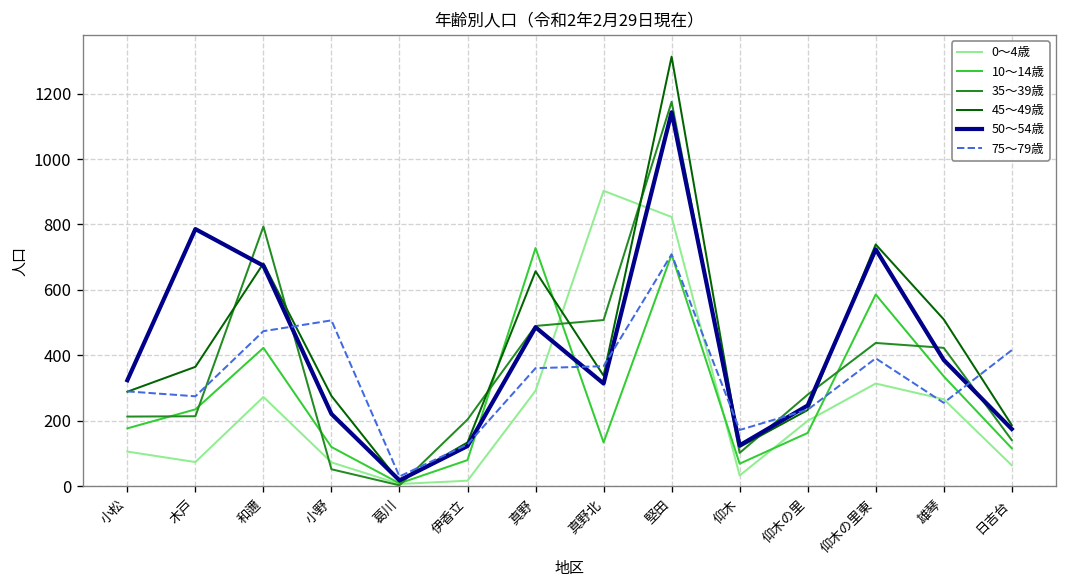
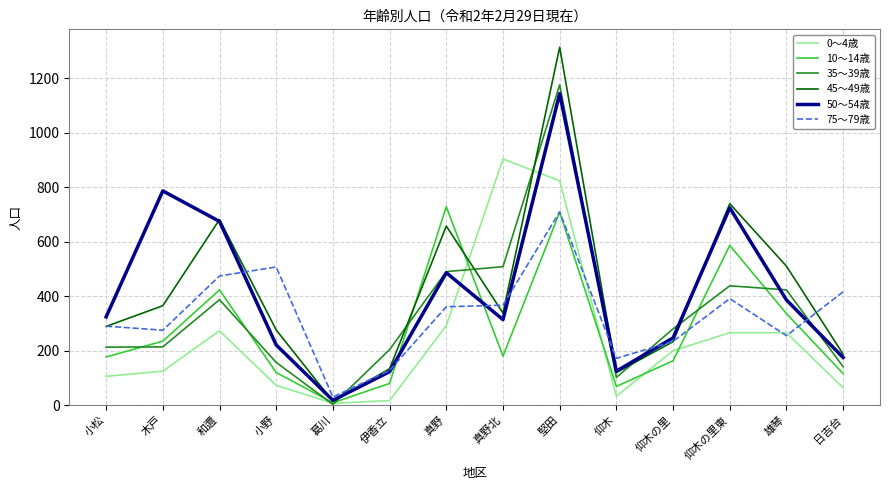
  {
    "0～4歳": {
      "小松": 110,
-     "木戸": 70,
+     "木戸": 130,
      "和邇": 270,
      "小野": 70,
      "伊香立": 20,
      "真野": 290,
      "真野北": 900,
      "堅田": 820,
      "仰木": 30,
      "仰木の里": 200,
-     "仰木の里東": 310,
+     "仰木の里東": 270,
      "雄琴": 270,
      "日吉台": 60
    },
    "10～14歳": {
      "小松": 180,
      "木戸": 240,
      "和邇": 420,
      "小野": 120,
      "伊香立": 80,
      "真野": 730,
-     "真野北": 130,
+     "真野北": 180,
      "仰木": 70,
      "仰木の里": 160,
      "仰木の里東": 590,
      "雄琴": 340,
      "日吉台": 120
    },
    "35～39歳": {
      "小松": 210,
      "木戸": 210,
-     "和邇": 790,
-     "小野": 50,
+     "和邇": 390,
+     "小野": 160,
      "伊香立": 200,
      "真野北": 510,
      "堅田": 1180,
      "仰木": 100,
      "仰木の里": 280,
      "仰木の里東": 440,
      "雄琴": 420,
      "日吉台": 140
    },
    "45～49歳": {
      "木戸": 370,
      "小野": 280,
      "真野": 660,
      "真野北": 340,
      "堅田": 1310,
      "仰木の里東": 740,
      "雄琴": 510,
      "日吉台": 190
    },
    "50～54歳": {
      "小松": 320,
      "木戸": 790,
      "小野": 220,
      "真野北": 310,
      "堅田": 1140,
      "仰木の里": 250,
      "仰木の里東": 720,
      "雄琴": 390,
      "日吉台": 180
    },
    "75～79歳": {
      "木戸": 280,
      "和邇": 470,
      "小野": 510,
      "葛川": 30,
      "真野": 360,
      "真野北": 370,
      "仰木": 170,
      "仰木の里東": 390,
      "雄琴": 260,
      "日吉台": 420
    }
  }
